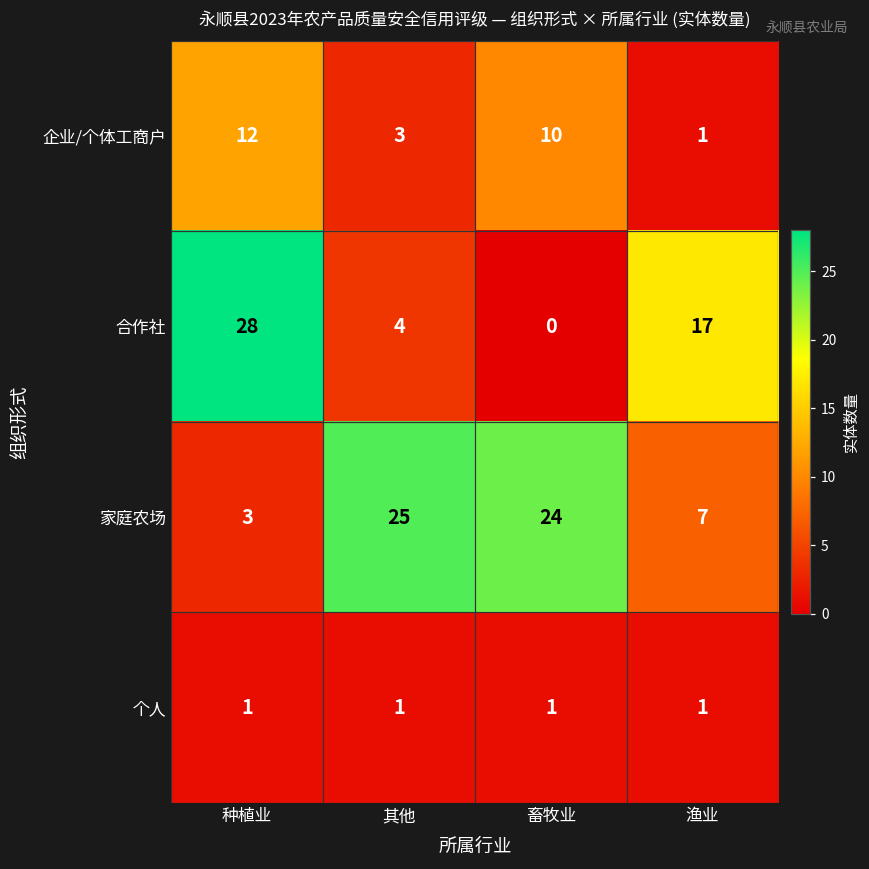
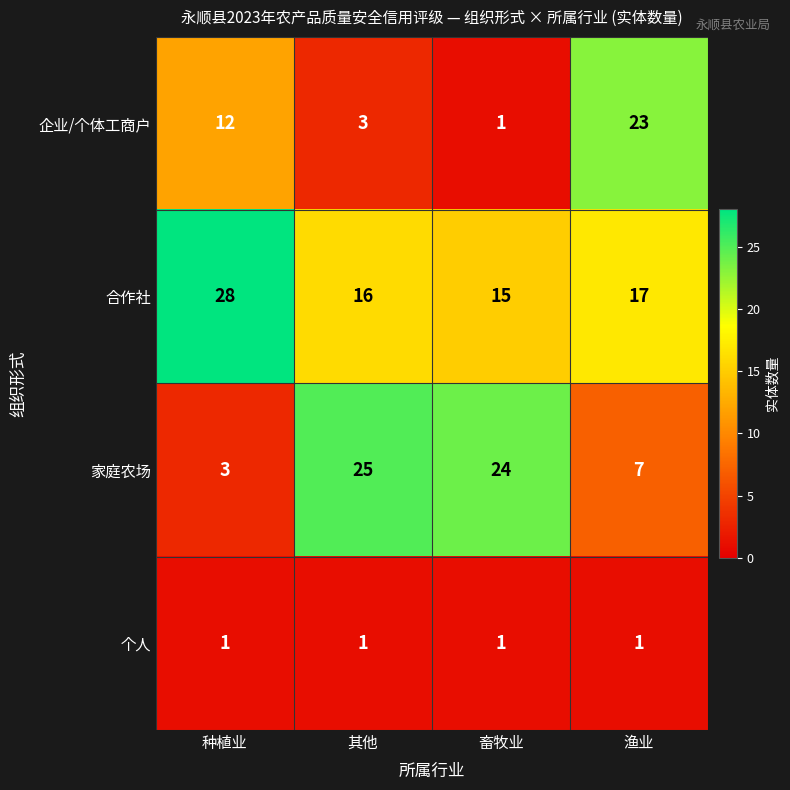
  {
    "企业/个体工商户": {
      "种植业": 12,
      "其他": 3,
-     "畜牧业": 10,
-     "渔业": 1
+     "畜牧业": 1,
+     "渔业": 23
    },
    "合作社": {
      "种植业": 28,
-     "其他": 4,
-     "畜牧业": 0,
+     "其他": 16,
+     "畜牧业": 15,
      "渔业": 17
    },
    "家庭农场": {
      "种植业": 3,
      "其他": 25,
      "畜牧业": 24,
      "渔业": 7
    },
    "个人": {
      "种植业": 1,
      "其他": 1,
      "畜牧业": 1,
      "渔业": 1
    }
  }
